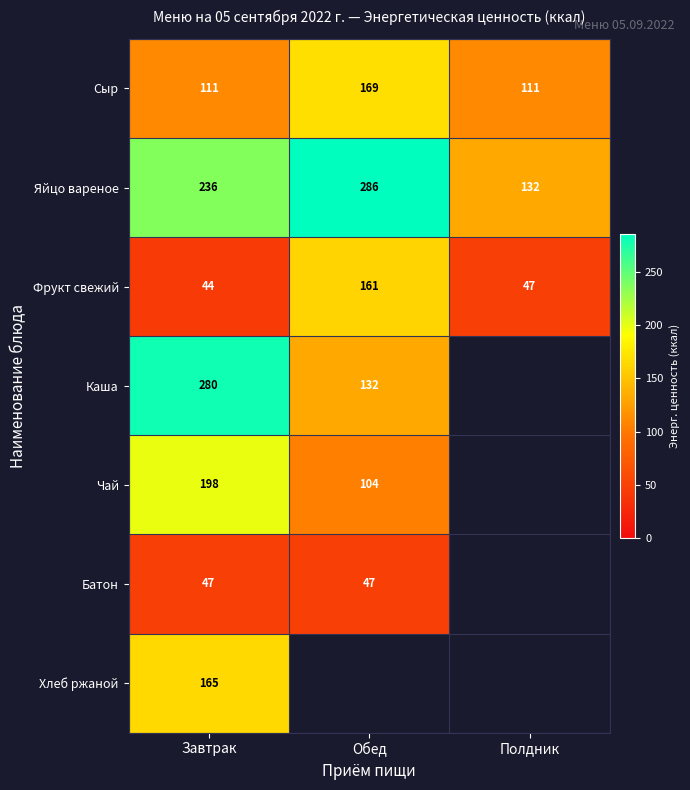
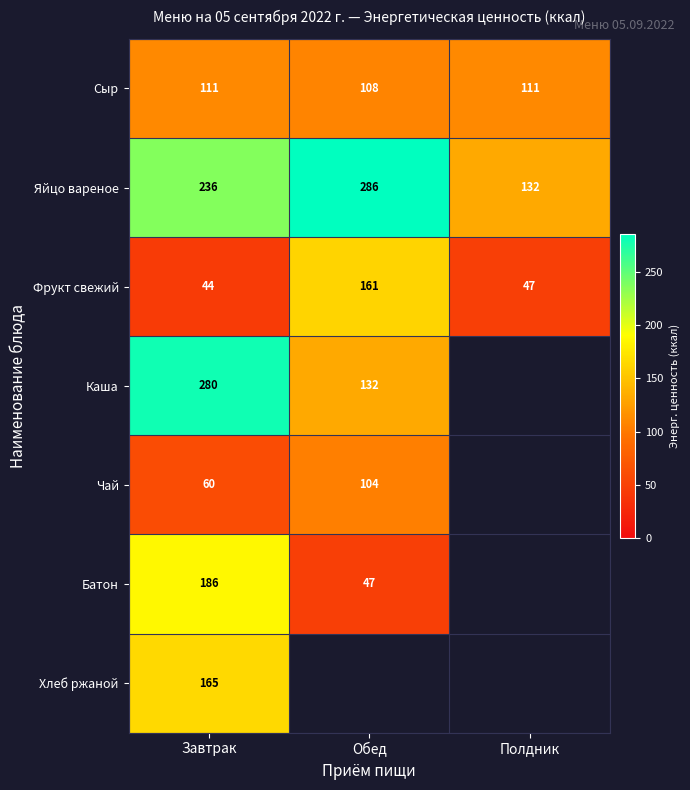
  {
    "Сыр": {
      "Завтрак": 111,
-     "Обед": 169,
+     "Обед": 108,
      "Полдник": 111
    },
    "Яйцо вареное": {
      "Завтрак": 236,
      "Обед": 286,
      "Полдник": 132
    },
    "Фрукт свежий": {
      "Завтрак": 44,
      "Обед": 161,
      "Полдник": 47
    },
    "Каша": {
      "Завтрак": 280,
      "Обед": 132
    },
    "Чай": {
-     "Завтрак": 198,
+     "Завтрак": 60,
      "Обед": 104
    },
    "Батон": {
-     "Завтрак": 47,
+     "Завтрак": 186,
      "Обед": 47
    },
    "Хлеб ржаной": {
      "Завтрак": 165
    }
  }
